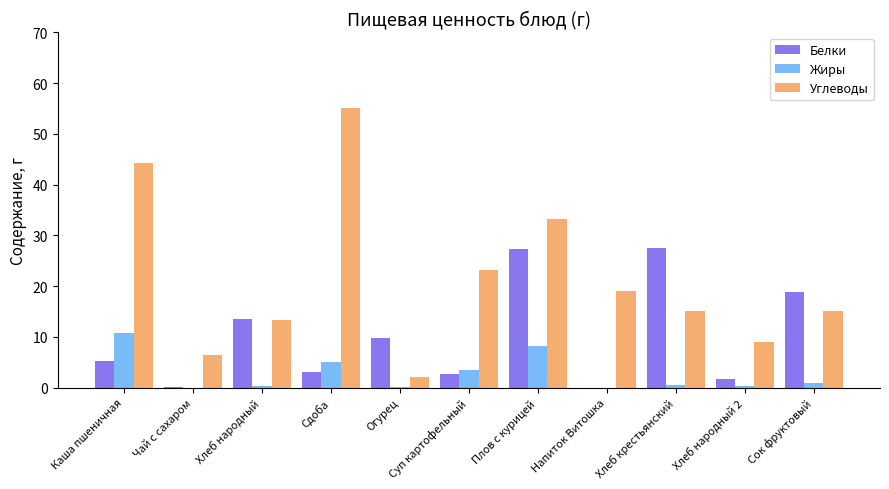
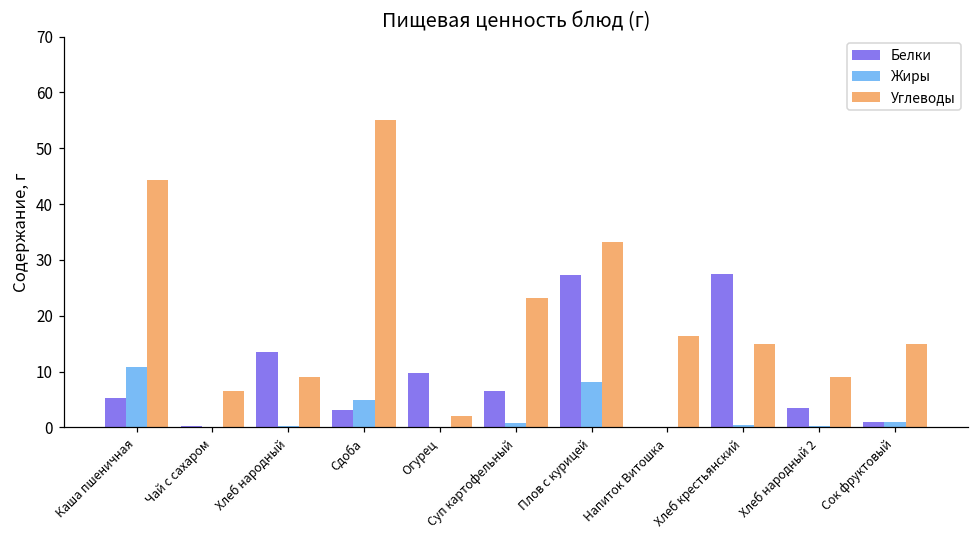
  {
    "Белки": {
      "Каша пшеничная": 5,
      "Хлеб народный": 14,
      "Сдоба": 3,
      "Огурец": 10,
-     "Суп картофельный": 3,
+     "Суп картофельный": 6,
      "Плов с курицей": 27,
      "Напиток Витошка": 0,
      "Хлеб крестьянский": 27,
-     "Хлеб народный 2": 2,
-     "Сок фруктовый": 19
+     "Хлеб народный 2": 3,
+     "Сок фруктовый": 1
    },
    "Жиры": {
      "Каша пшеничная": 11,
      "Чай с сахаром": 0,
      "Сдоба": 5,
-     "Суп картофельный": 3,
+     "Суп картофельный": 1,
      "Плов с курицей": 8,
      "Напиток Витошка": 0,
      "Сок фруктовый": 1
    },
    "Углеводы": {
      "Каша пшеничная": 44,
      "Чай с сахаром": 7,
-     "Хлеб народный": 13,
+     "Хлеб народный": 9,
      "Сдоба": 55,
      "Огурец": 2,
      "Суп картофельный": 23,
      "Плов с курицей": 33,
-     "Напиток Витошка": 19,
+     "Напиток Витошка": 16,
      "Хлеб крестьянский": 15,
      "Хлеб народный 2": 9,
      "Сок фруктовый": 15
    }
  }
